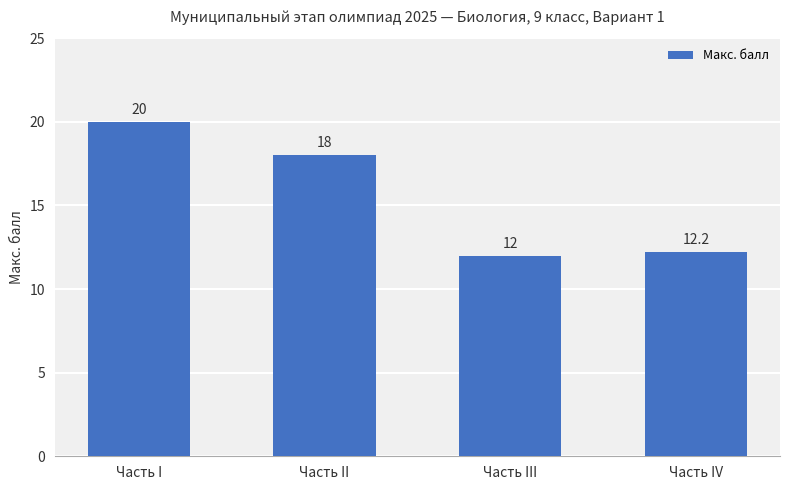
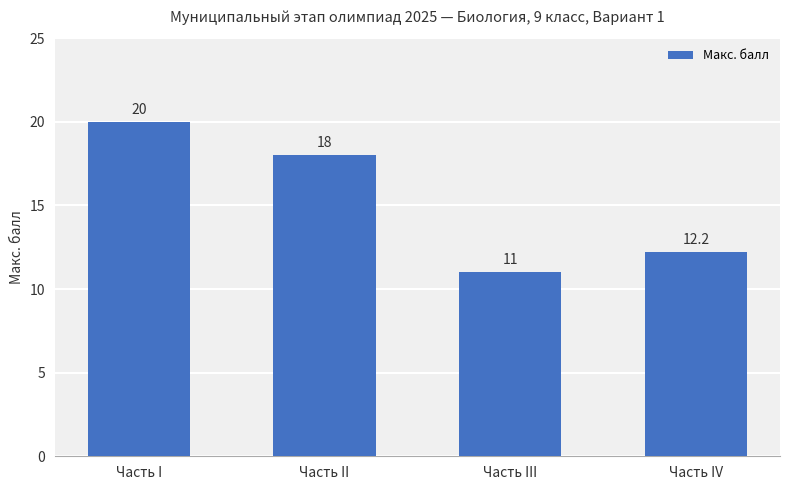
  {
    "Часть I": 20,
    "Часть II": 18,
-   "Часть III": 12,
+   "Часть III": 11,
    "Часть IV": 12.2
  }
